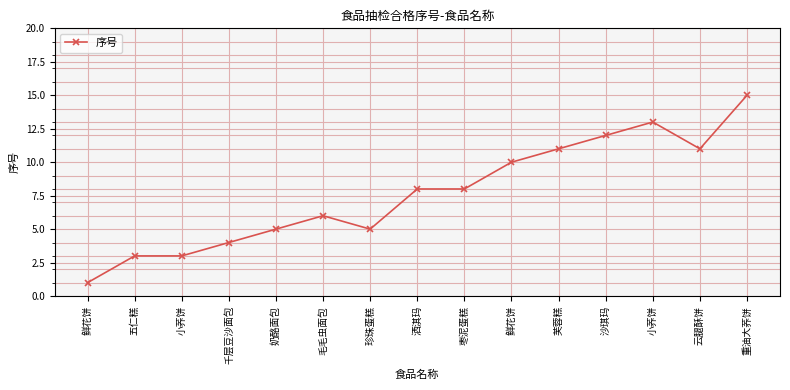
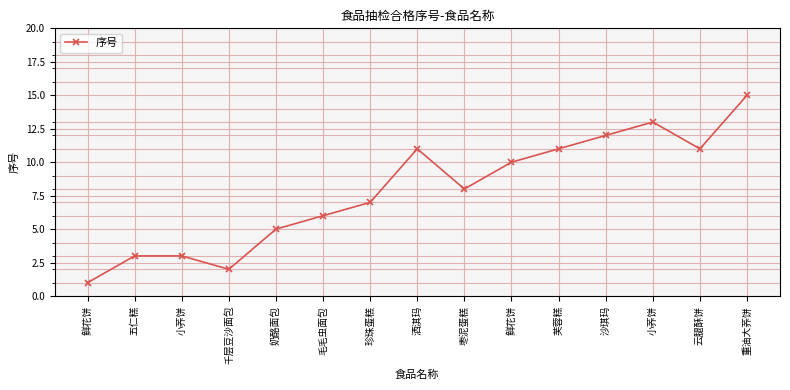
  {
    "五仁糕": 3,
-   "千层豆沙面包": 4,
+   "千层豆沙面包": 2,
    "奶酪面包": 5,
    "毛毛虫面包": 6,
-   "珍珠蛋糕": 5,
-   "洒淇玛": 8,
+   "珍珠蛋糕": 7,
+   "洒淇玛": 11,
    "枣泥蛋糕": 8,
    "芙蓉糕": 11,
    "沙琪玛": 12,
    "云腿酥饼": 11,
    "重油大荞饼": 15
  }
